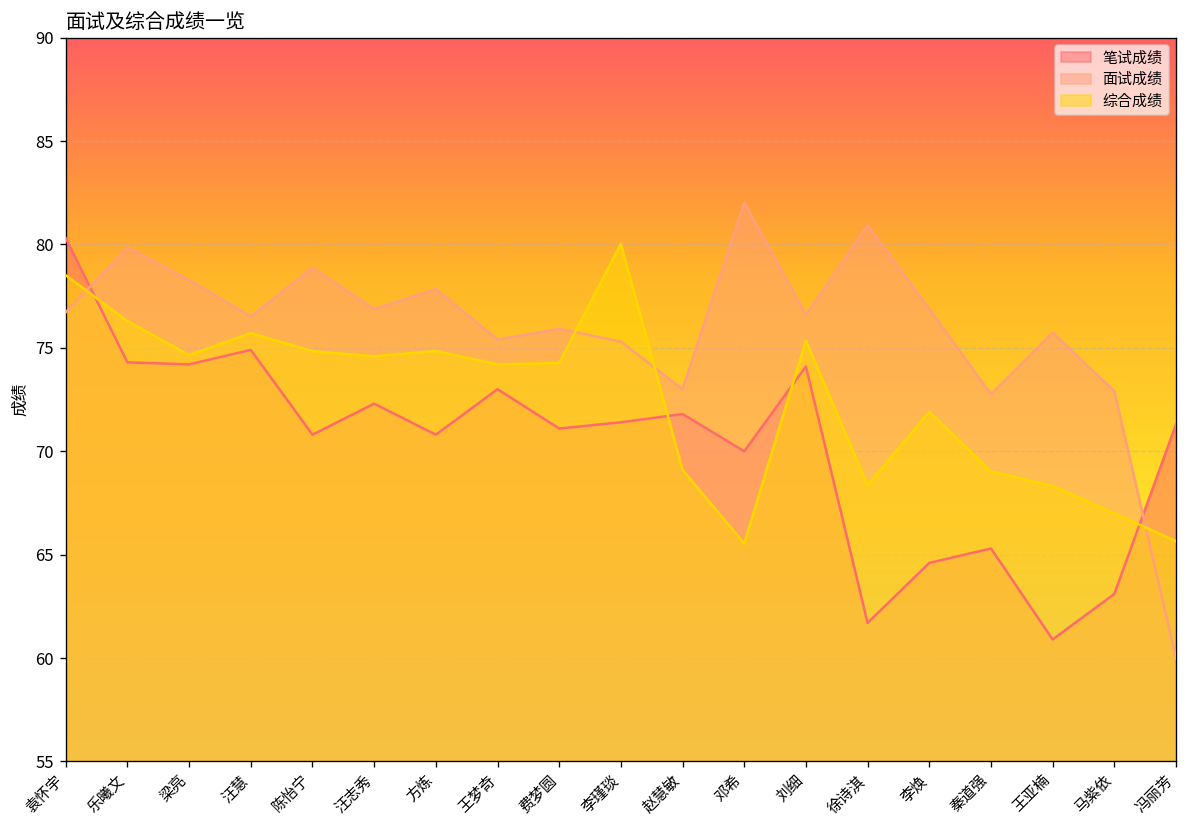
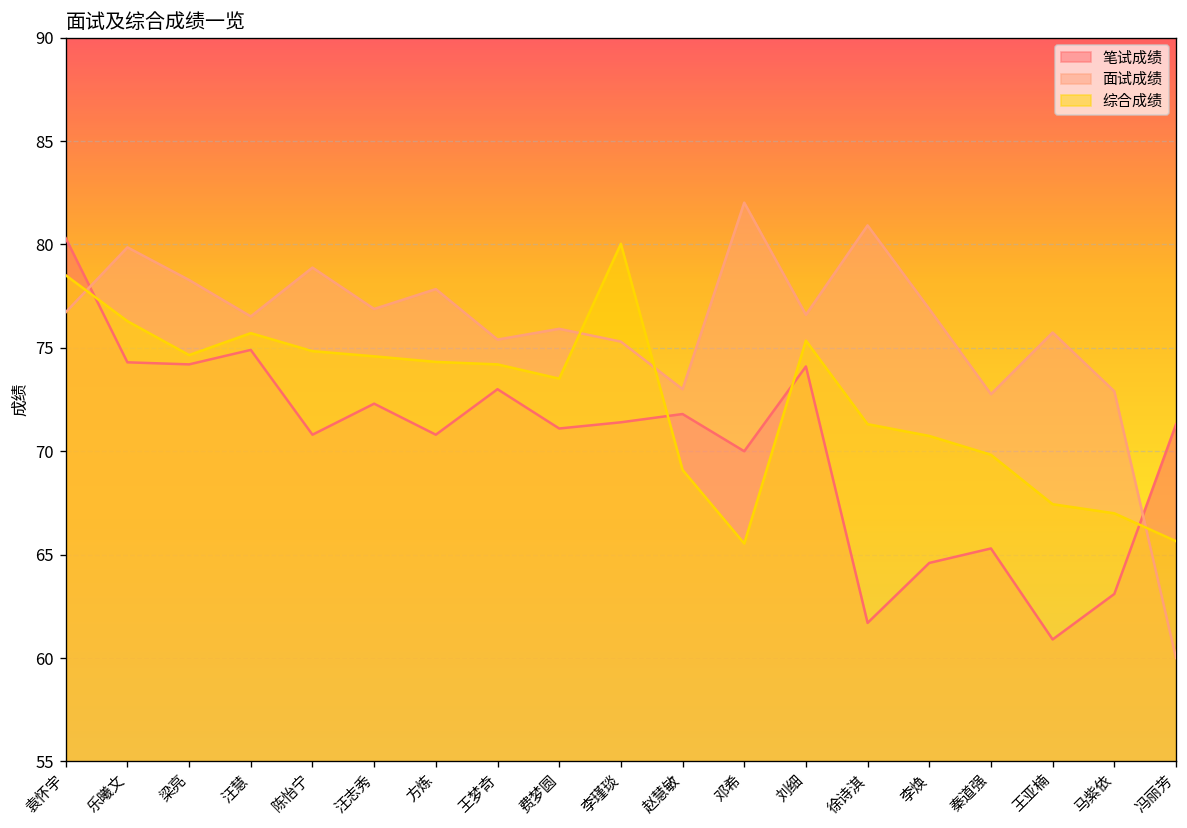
  {
    "综合成绩": {
      "袁怀宇": 78.5,
      "乐曦文": 76.3,
      "梁亮": 74.7,
      "汪慧": 75.7,
      "陈怡宁": 74.8,
      "汪志秀": 74.6,
-     "方炼": 74.9,
+     "方炼": 74.3,
      "王梦奇": 74.2,
-     "费梦圆": 74.3,
+     "费梦圆": 73.5,
      "李瑾琰": 80.0,
      "赵慧敏": 69.1,
      "邓希": 65.5,
      "刘细": 75.4,
-     "徐诗淇": 68.4,
-     "李焕": 71.9,
-     "秦道强": 69.0,
-     "王亚楠": 68.3,
+     "徐诗淇": 71.3,
+     "李焕": 70.7,
+     "秦道强": 69.8,
+     "王亚楠": 67.4,
      "马紫依": 67.0,
      "冯丽芳": 65.7
    }
  }
